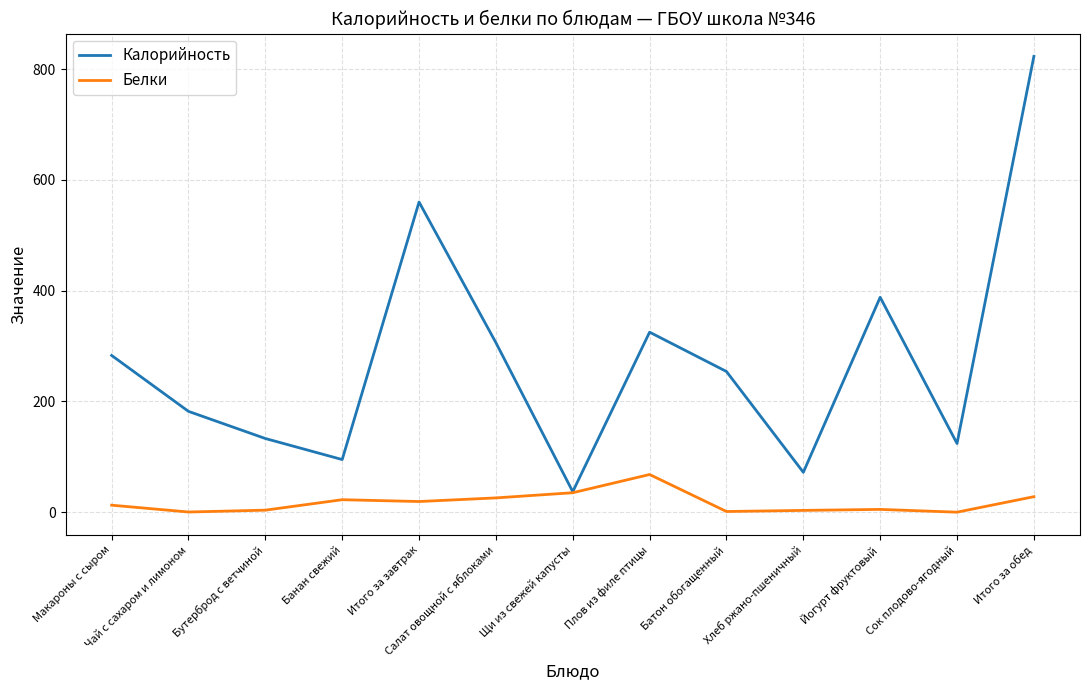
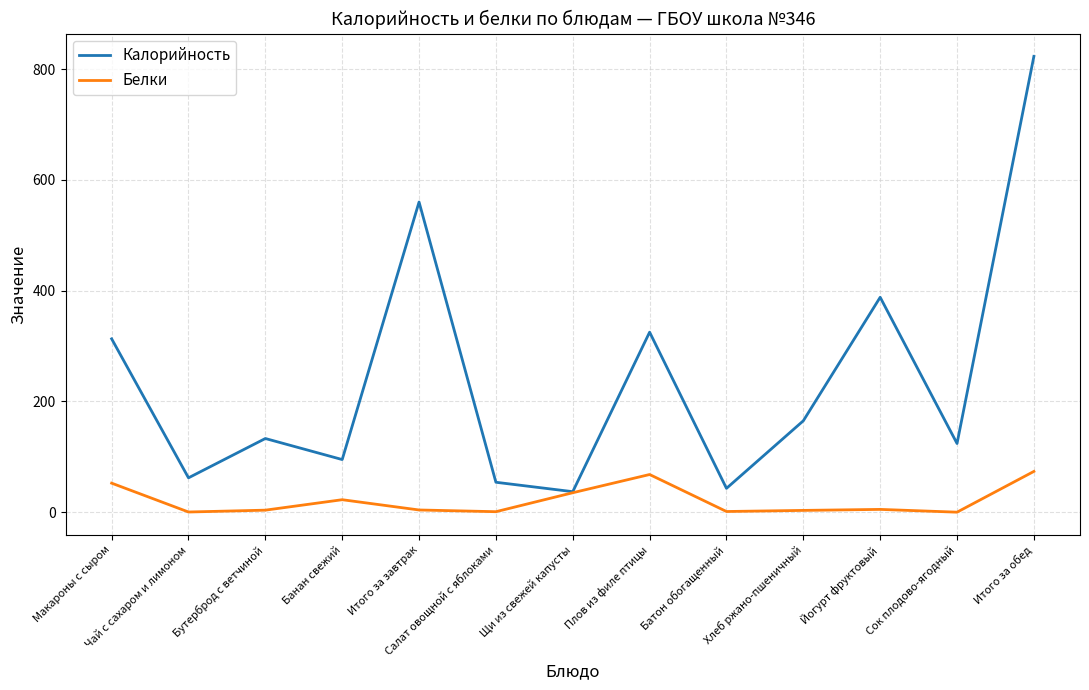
  {
    "Калорийность": {
-     "Макароны с сыром": 280,
-     "Чай с сахаром и лимоном": 180,
+     "Макароны с сыром": 310,
+     "Чай с сахаром и лимоном": 60,
      "Бутерброд с ветчиной": 130,
      "Банан свежий": 100,
      "Итого за завтрак": 560,
-     "Салат овощной с яблоками": 310,
+     "Салат овощной с яблоками": 50,
      "Плов из филе птицы": 330,
-     "Батон обогащенный": 250,
-     "Хлеб ржано-пшеничный": 70,
+     "Батон обогащенный": 40,
+     "Хлеб ржано-пшеничный": 170,
      "Йогурт фруктовый": 390,
      "Сок плодово-ягодный": 120,
      "Итого за обед": 820
    },
    "Белки": {
-     "Макароны с сыром": 10,
+     "Макароны с сыром": 50,
      "Чай с сахаром и лимоном": 0,
      "Бутерброд с ветчиной": 0,
      "Банан свежий": 20,
-     "Итого за завтрак": 20,
-     "Салат овощной с яблоками": 30,
+     "Итого за завтрак": 0,
+     "Салат овощной с яблоками": 0,
      "Плов из филе птицы": 70,
      "Батон обогащенный": 0,
      "Хлеб ржано-пшеничный": 0,
      "Йогурт фруктовый": 10,
      "Сок плодово-ягодный": 0,
-     "Итого за обед": 30
+     "Итого за обед": 70
    }
  }
